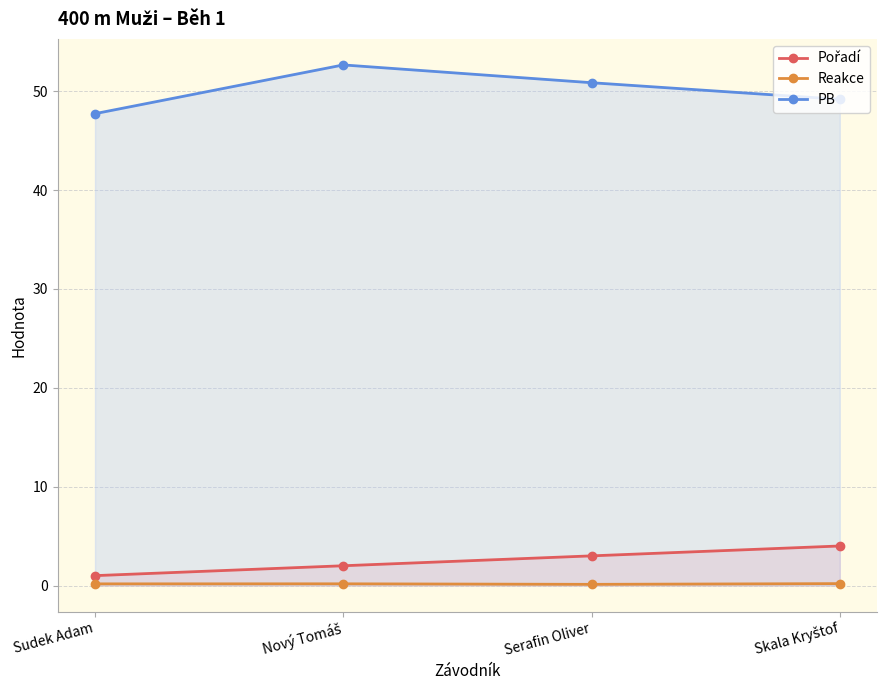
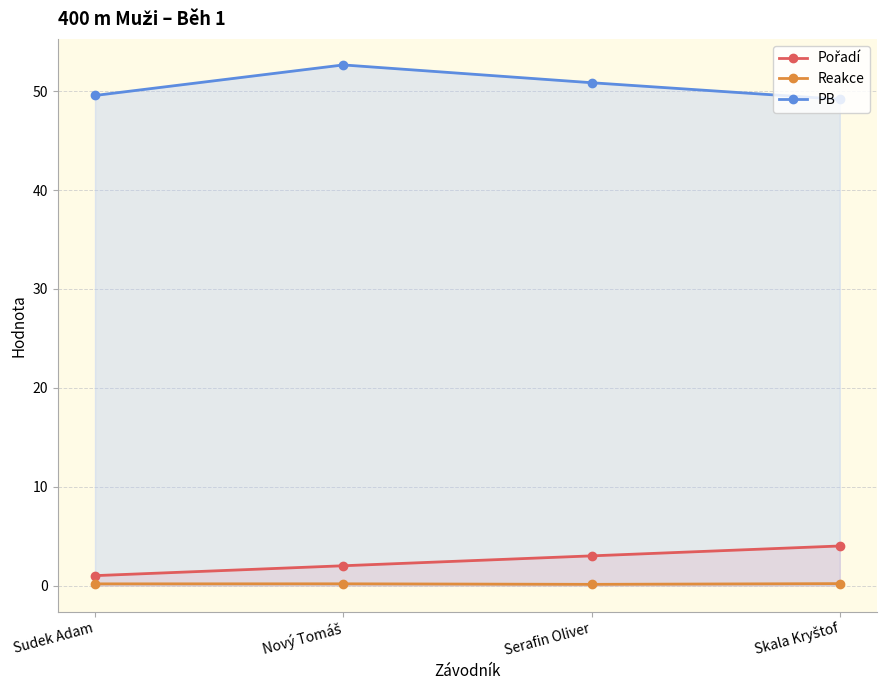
  {
    "PB": {
-     "Sudek Adam": 48,
+     "Sudek Adam": 50,
      "Nový Tomáš": 53,
      "Serafin Oliver": 51
    }
  }
